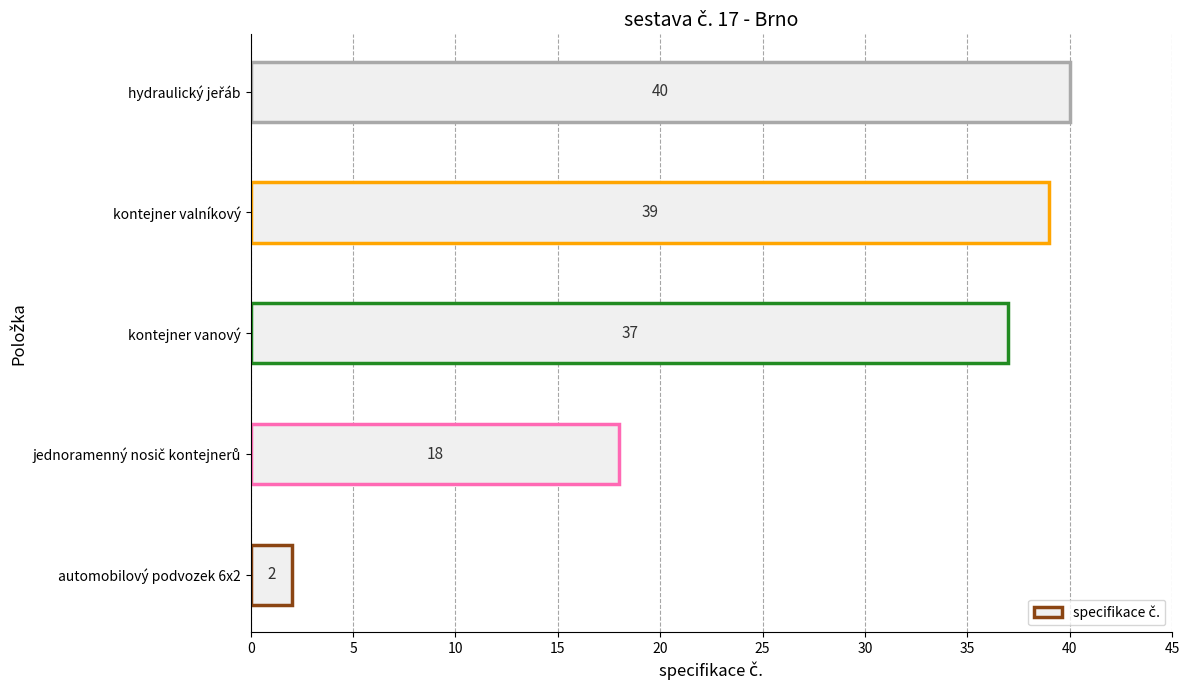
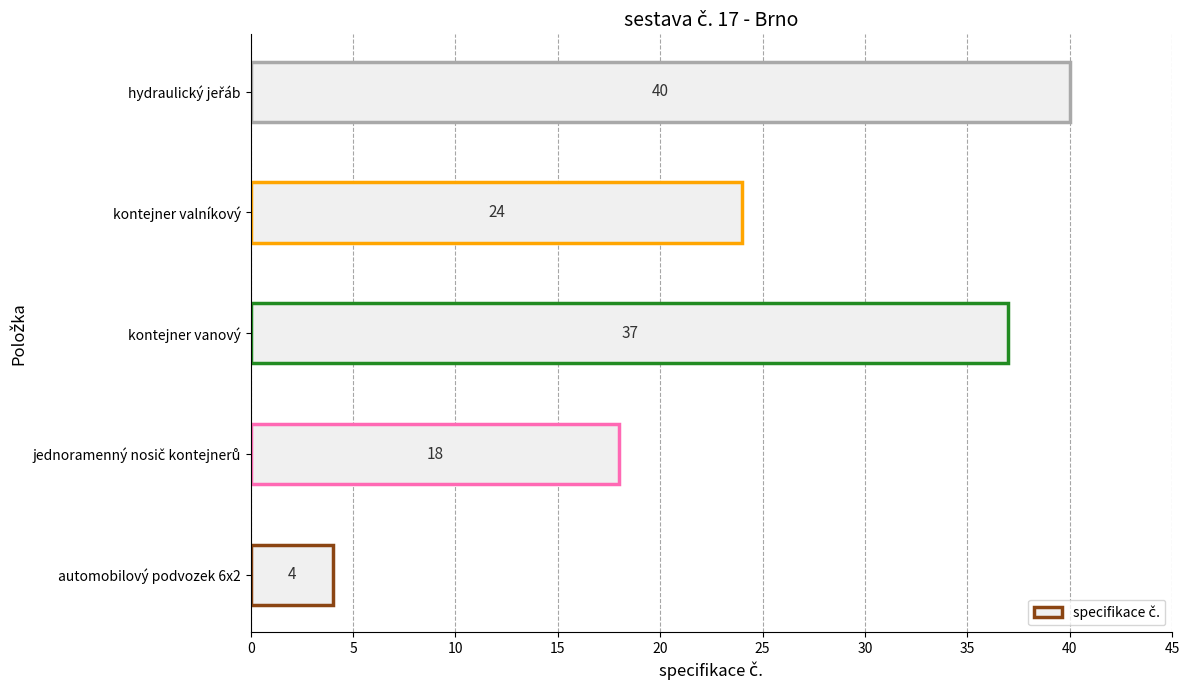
  {
    "hydraulický jeřáb": 40,
-   "kontejner valníkový": 39,
+   "kontejner valníkový": 24,
    "kontejner vanový": 37,
    "jednoramenný nosič kontejnerů": 18,
-   "automobilový podvozek 6x2": 2
+   "automobilový podvozek 6x2": 4
  }
